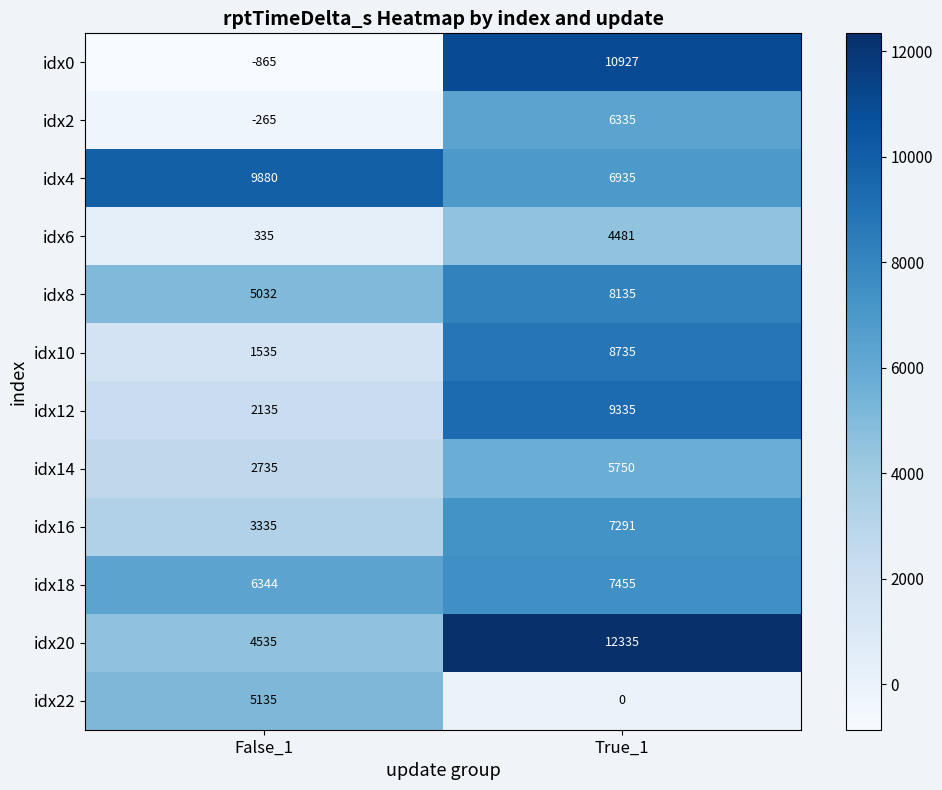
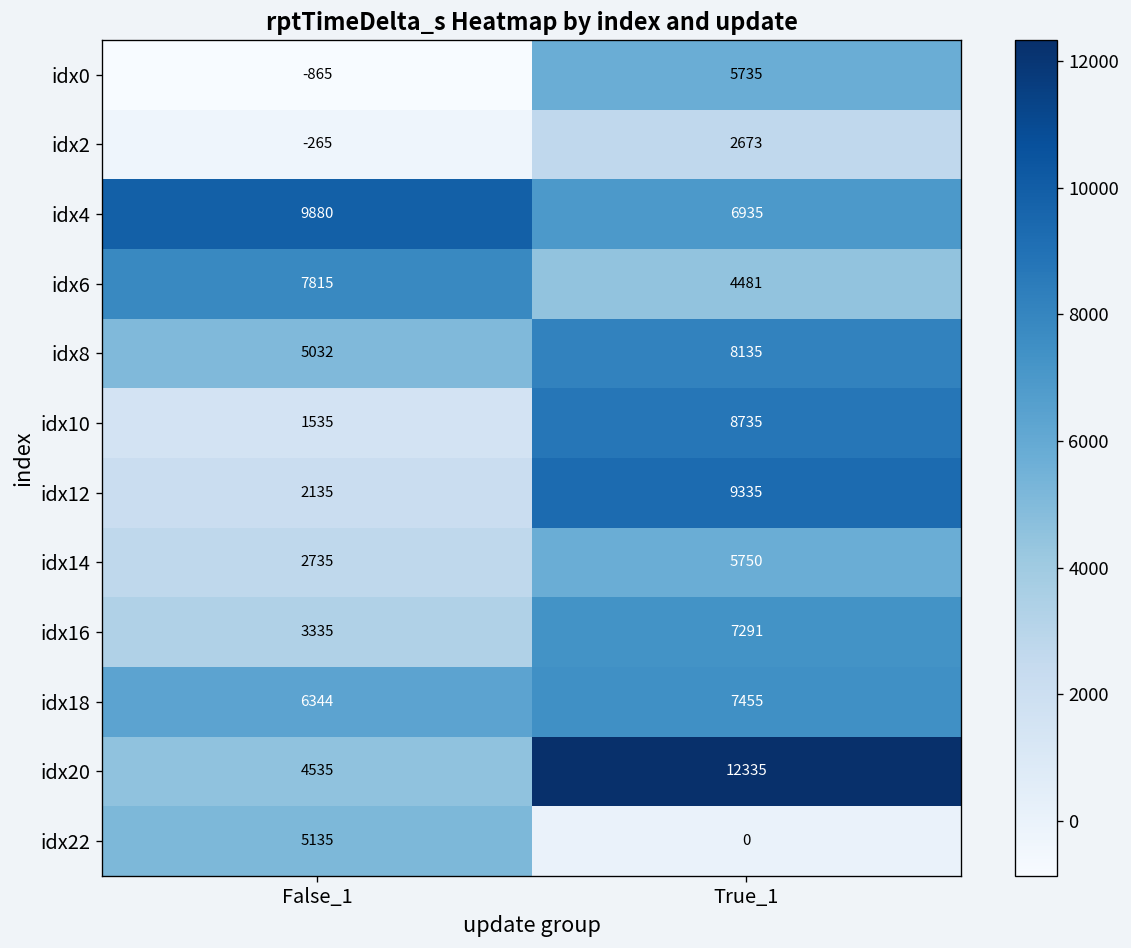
  {
    "idx0": {
      "False_1": -865,
-     "True_1": 10927
+     "True_1": 5735
    },
    "idx2": {
      "False_1": -265,
-     "True_1": 6335
+     "True_1": 2673
    },
    "idx4": {
      "False_1": 9880,
      "True_1": 6935
    },
    "idx6": {
-     "False_1": 335,
+     "False_1": 7815,
      "True_1": 4481
    },
    "idx8": {
      "False_1": 5032,
      "True_1": 8135
    },
    "idx10": {
      "False_1": 1535,
      "True_1": 8735
    },
    "idx12": {
      "False_1": 2135,
      "True_1": 9335
    },
    "idx14": {
      "False_1": 2735,
      "True_1": 5750
    },
    "idx16": {
      "False_1": 3335,
      "True_1": 7291
    },
    "idx18": {
      "False_1": 6344,
      "True_1": 7455
    },
    "idx20": {
      "False_1": 4535,
      "True_1": 12335
    },
    "idx22": {
      "False_1": 5135,
      "True_1": 0
    }
  }
